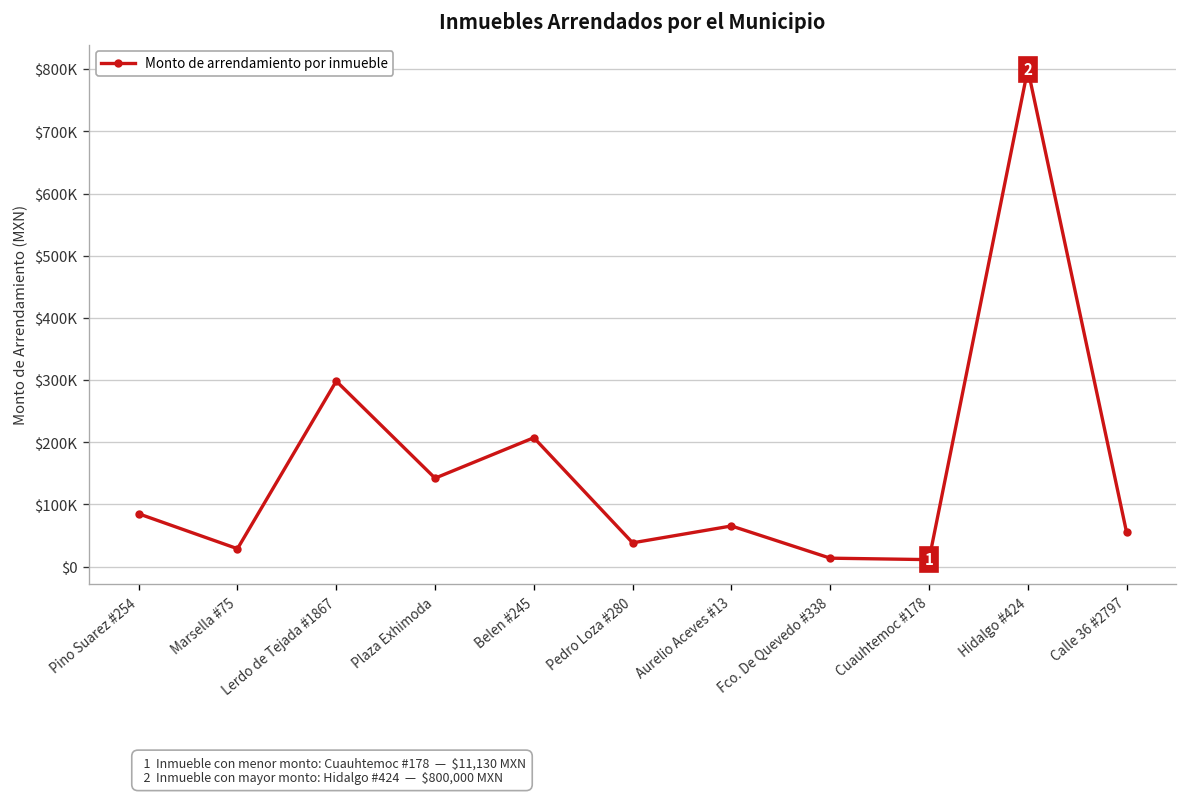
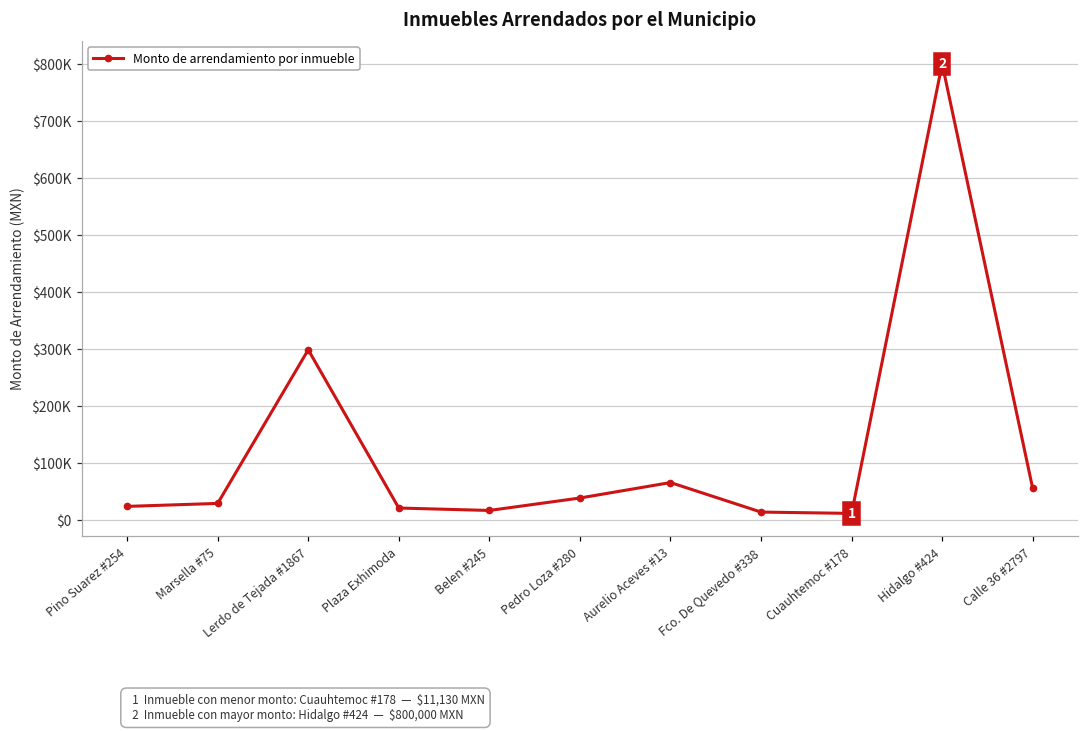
  {
-   "Pino Suarez #254": "$80000",
+   "Pino Suarez #254": "$20000",
    "Marsella #75": "$30000",
    "Lerdo de Tejada #1867": "$300000",
-   "Plaza Exhimoda": "$140000",
-   "Belen #245": "$210000",
+   "Plaza Exhimoda": "$20000",
+   "Belen #245": "$20000",
    "Pedro Loza #280": "$40000",
    "Aurelio Aceves #13": "$70000",
    "Fco. De Quevedo #338": "$10000",
    "Calle 36 #2797": "$50000"
  }
